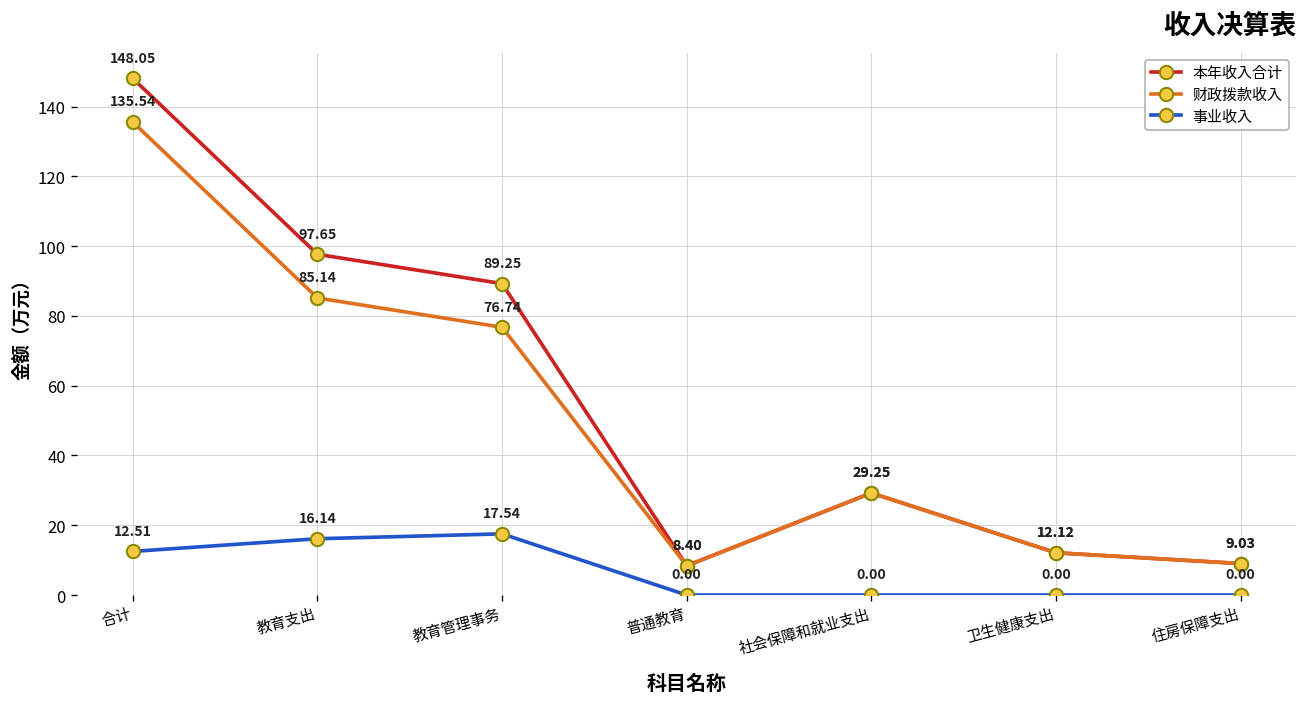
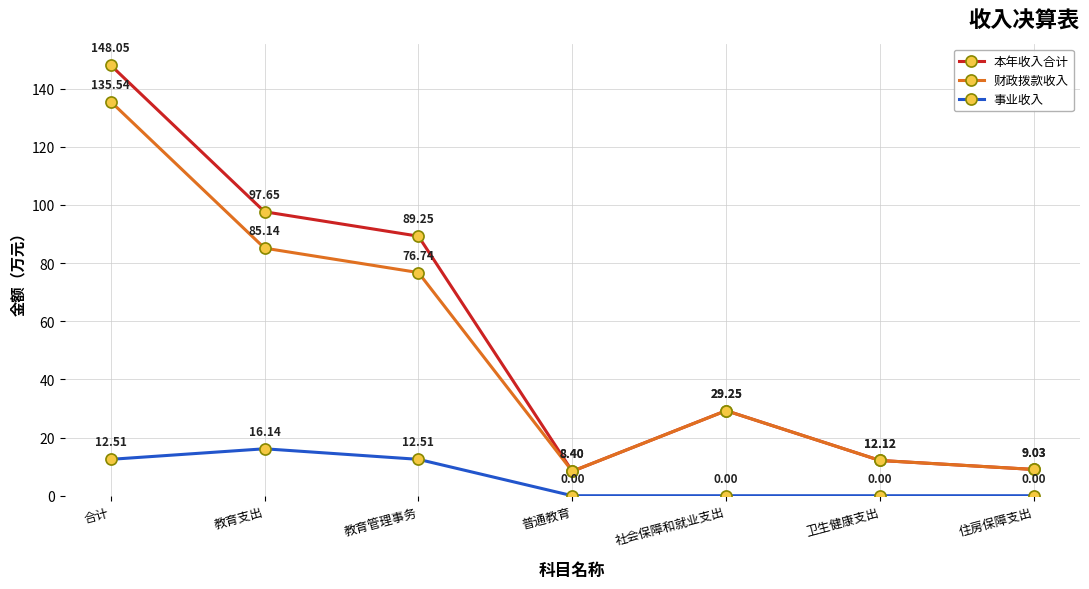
  {
    "本年收入合计": {
      "合计": 148.05,
      "教育支出": 97.65,
      "教育管理事务": 89.25
    },
    "财政拨款收入": {
      "合计": 135.54,
      "教育支出": 85.14,
      "教育管理事务": 76.74
    },
    "事业收入": {
      "合计": 12.51,
      "教育支出": 16.14,
-     "教育管理事务": 17.54,
+     "教育管理事务": 12.51,
      "社会保障和就业支出": 0.00,
      "卫生健康支出": 0.00,
      "住房保障支出": 0.00
    }
  }
